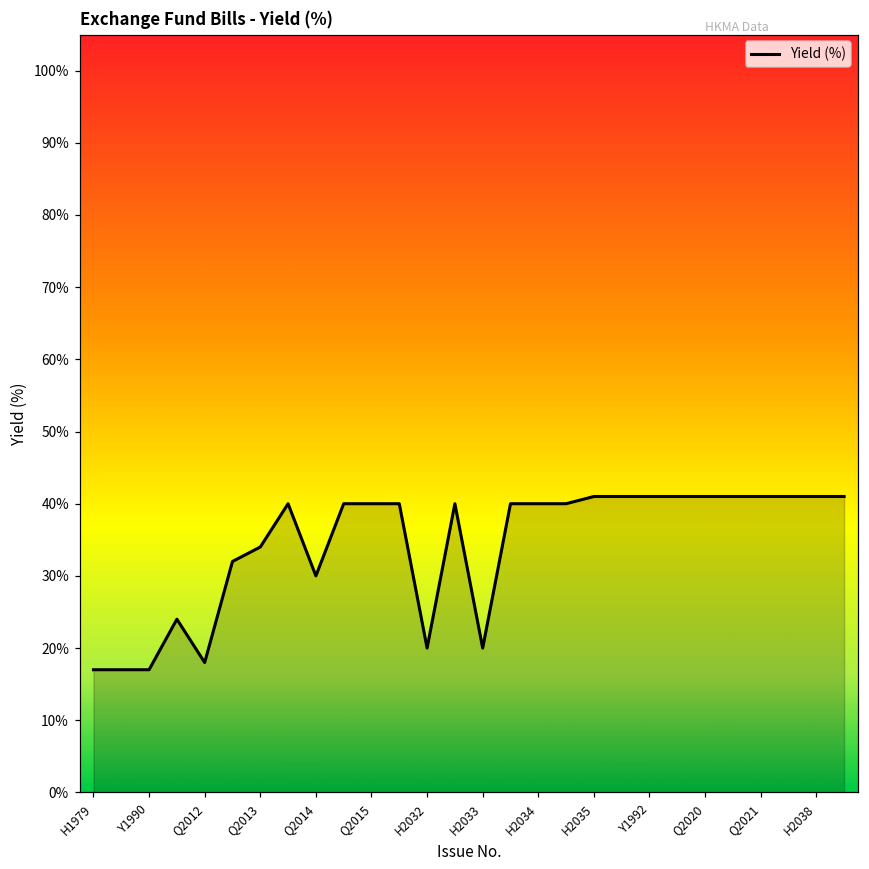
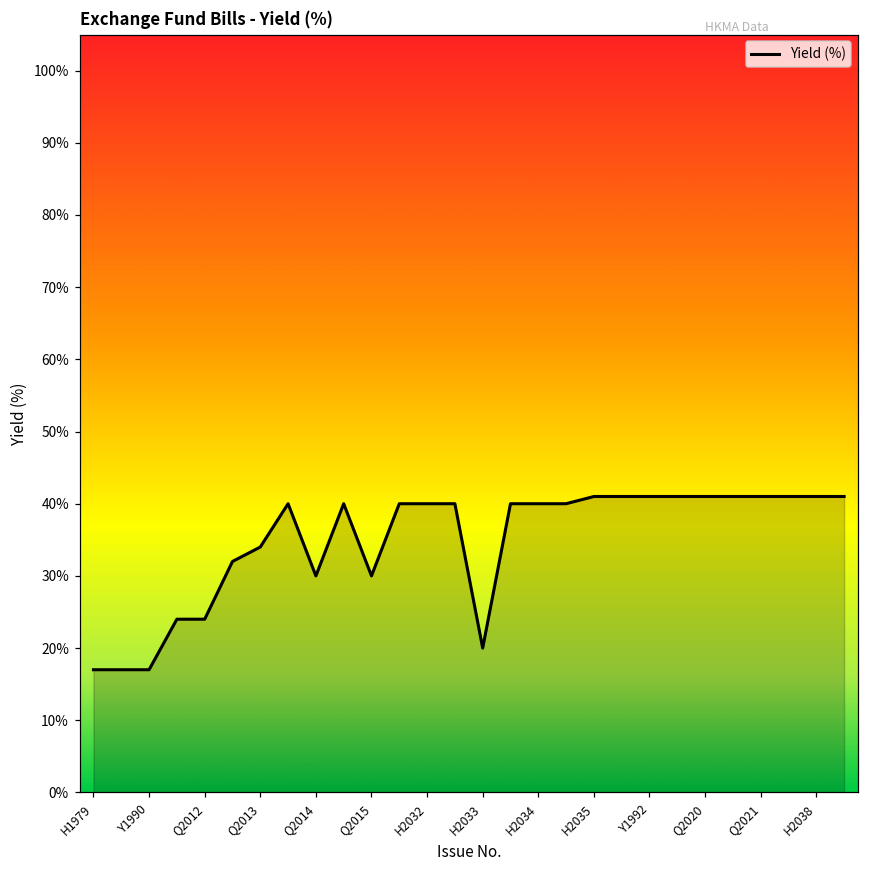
  {
    "H1979": "17%",
    "Y1990": "17%",
-   "Q2012": "18%",
+   "Q2012": "24%",
    "Q2013": "34%",
    "Q2014": "30%",
-   "Q2015": "40%",
-   "H2032": "20%",
+   "Q2015": "30%",
+   "H2032": "40%",
    "H2033": "20%",
    "H2034": "40%",
    "H2035": "41%",
    "Y1992": "41%",
    "Q2020": "41%",
    "Q2021": "41%",
    "H2038": "41%"
  }
